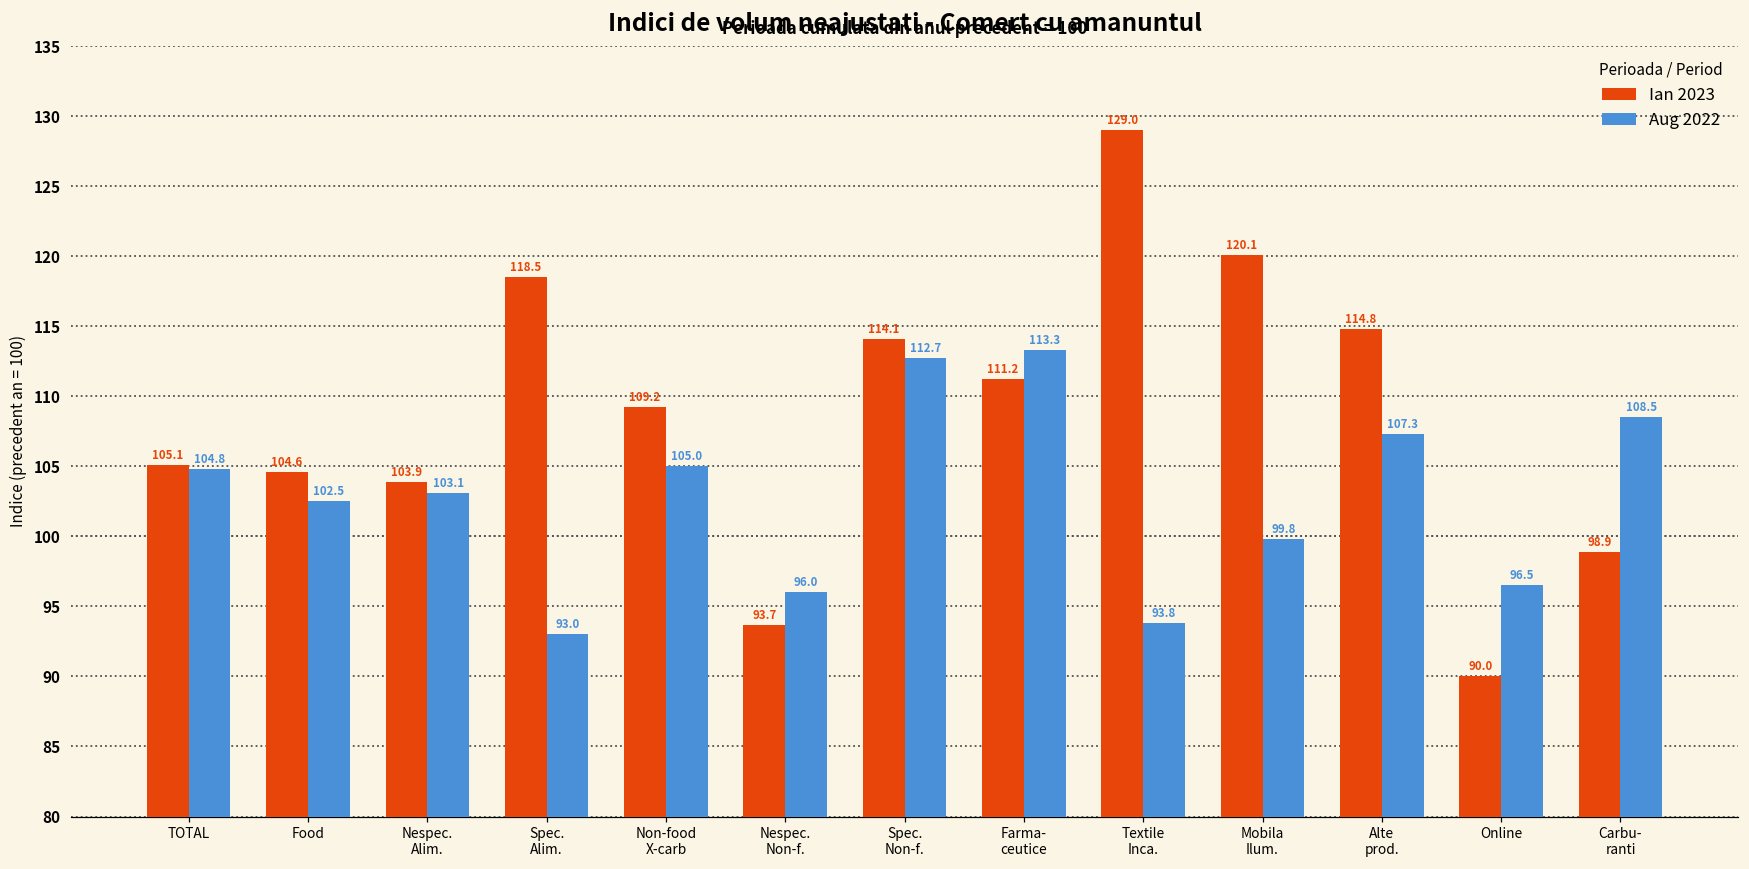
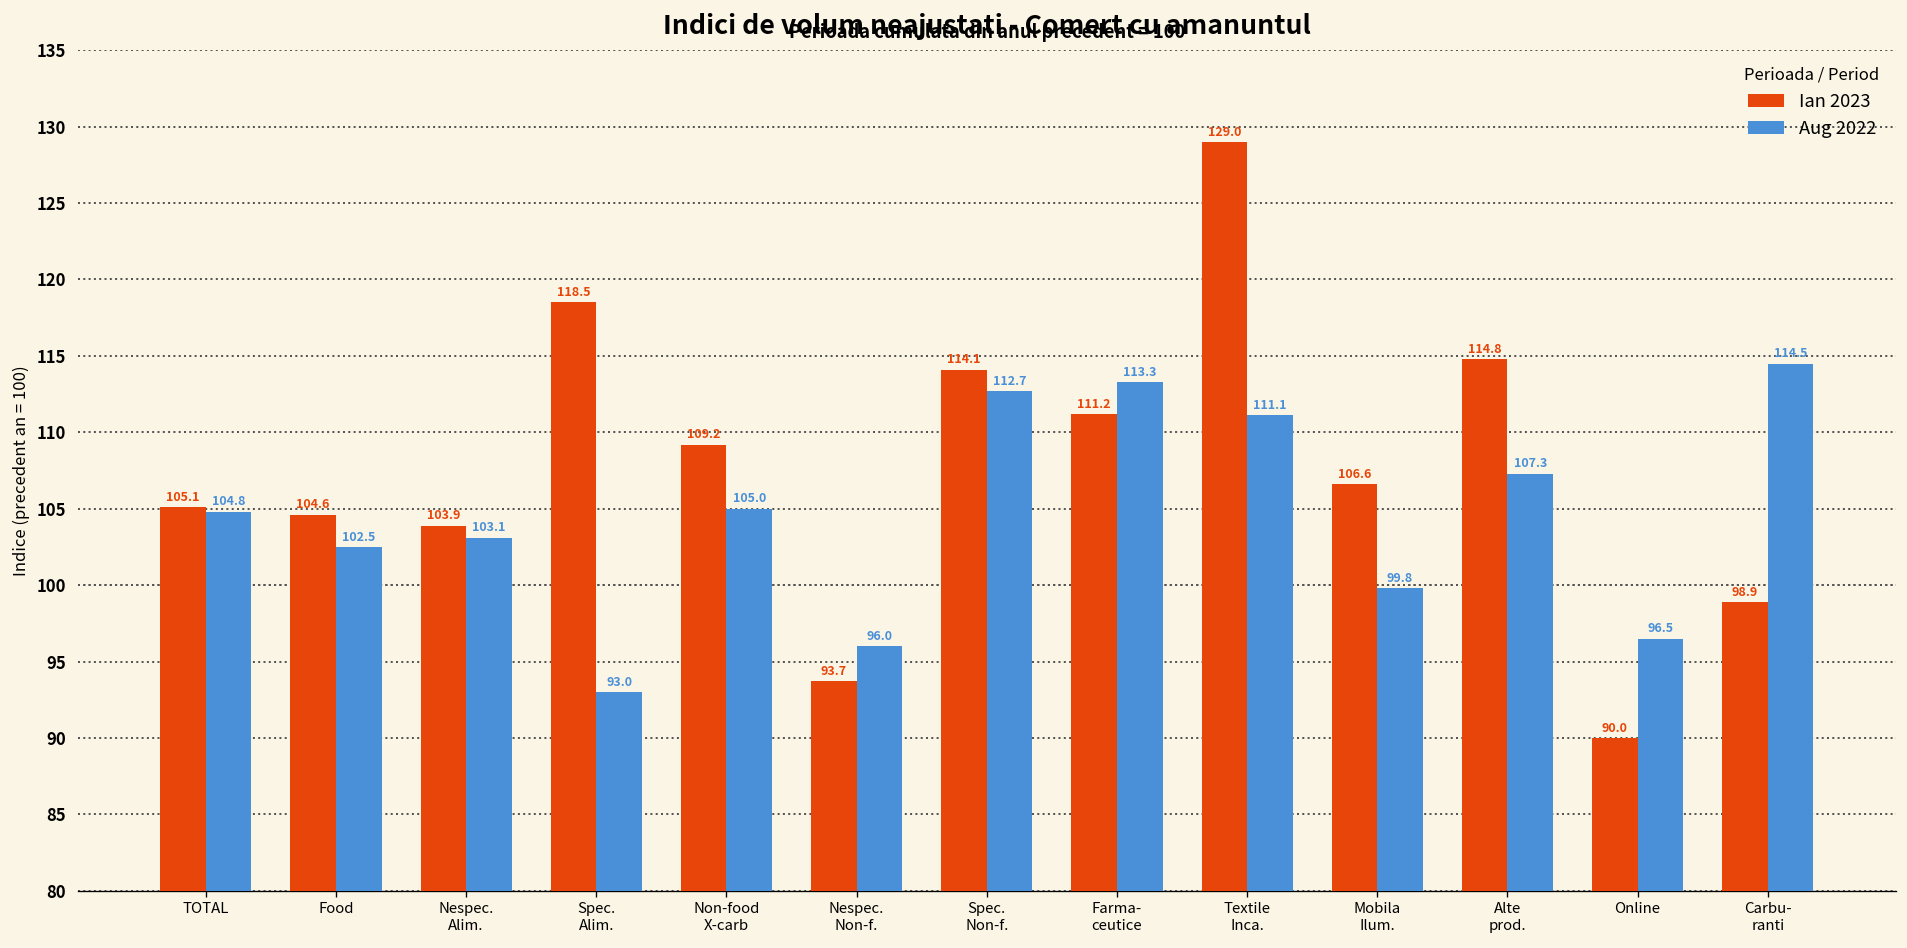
  {
    "Ian 2023": {
      "TOTAL": 105.1,
      "Food": 104.6,
      "Nespec. Alim.": 103.9,
      "Spec. Alim.": 118.5,
      "Non-food X-carb": 109.2,
      "Nespec. Non-f.": 93.7,
      "Spec. Non-f.": 114.1,
      "Farma- ceutice": 111.2,
      "Textile Inca.": 129.0,
-     "Mobila Ilum.": 120.1,
+     "Mobila Ilum.": 106.6,
      "Alte prod.": 114.8,
      "Online": 90.0,
      "Carbu- ranti": 98.9
    },
    "Aug 2022": {
      "TOTAL": 104.8,
      "Food": 102.5,
      "Nespec. Alim.": 103.1,
      "Spec. Alim.": 93.0,
      "Non-food X-carb": 105.0,
      "Nespec. Non-f.": 96.0,
      "Spec. Non-f.": 112.7,
      "Farma- ceutice": 113.3,
-     "Textile Inca.": 93.8,
+     "Textile Inca.": 111.1,
      "Mobila Ilum.": 99.8,
      "Alte prod.": 107.3,
      "Online": 96.5,
-     "Carbu- ranti": 108.5
+     "Carbu- ranti": 114.5
    }
  }
